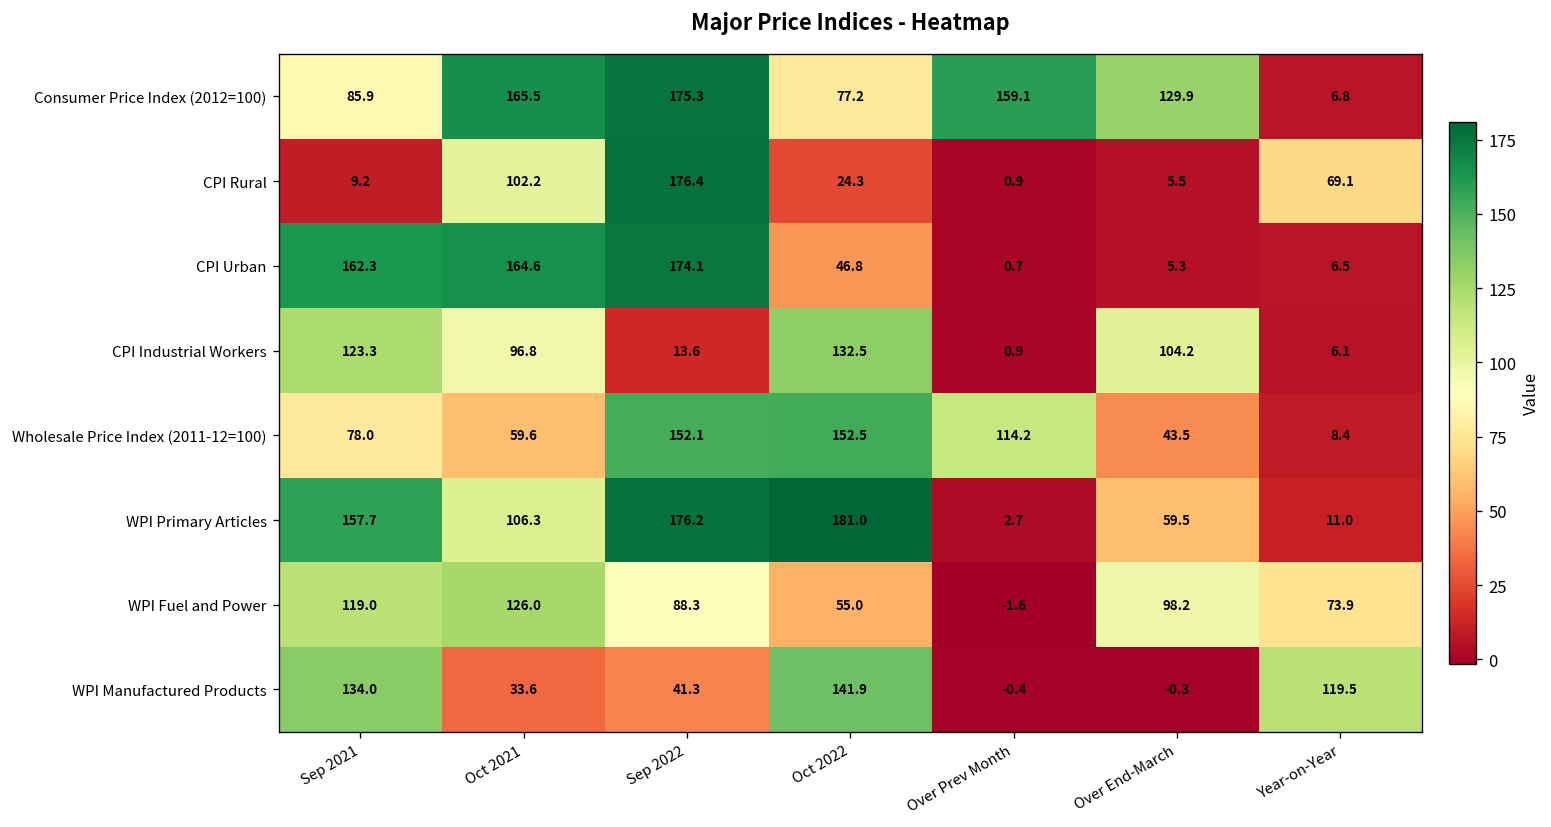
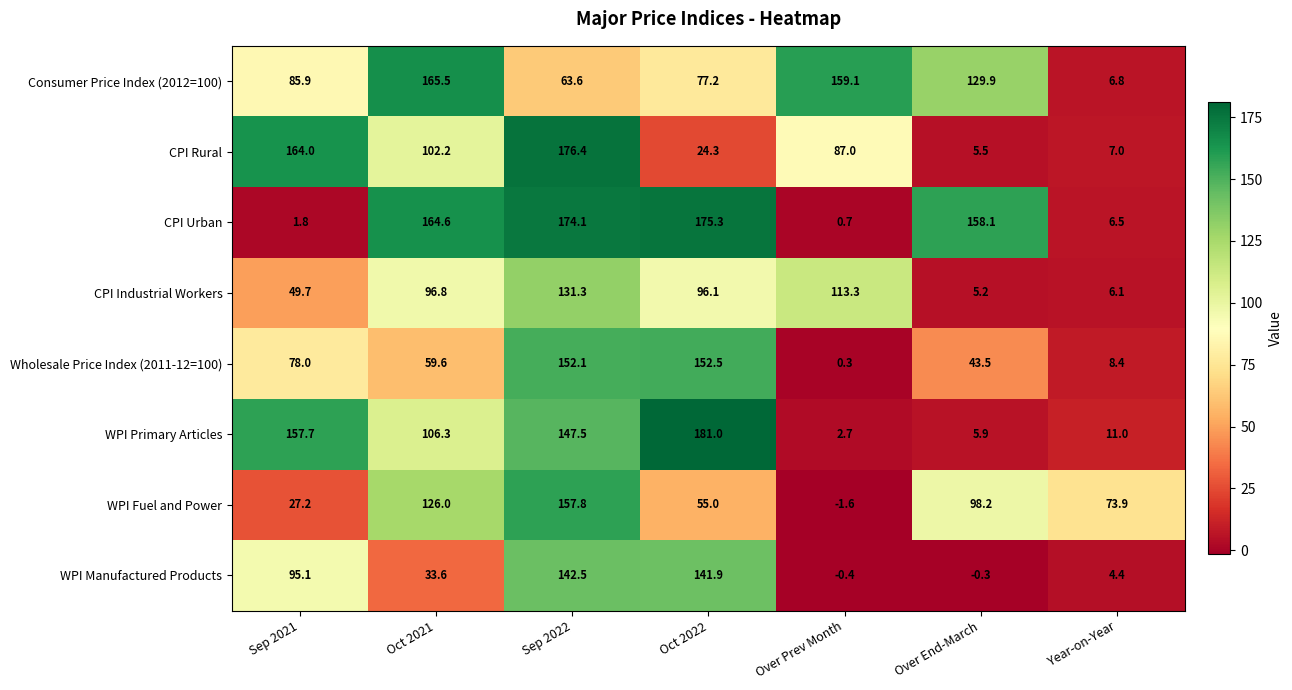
  {
    "Consumer Price Index (2012=100)": {
      "Sep 2021": 85.9,
      "Oct 2021": 165.5,
-     "Sep 2022": 175.3,
+     "Sep 2022": 63.6,
      "Oct 2022": 77.2,
      "Over Prev Month": 159.1,
      "Over End-March": 129.9,
      "Year-on-Year": 6.8
    },
    "CPI Rural": {
-     "Sep 2021": 9.2,
+     "Sep 2021": 164.0,
      "Oct 2021": 102.2,
      "Sep 2022": 176.4,
      "Oct 2022": 24.3,
-     "Over Prev Month": 0.9,
+     "Over Prev Month": 87.0,
      "Over End-March": 5.5,
-     "Year-on-Year": 69.1
+     "Year-on-Year": 7.0
    },
    "CPI Urban": {
-     "Sep 2021": 162.3,
+     "Sep 2021": 1.8,
      "Oct 2021": 164.6,
      "Sep 2022": 174.1,
-     "Oct 2022": 46.8,
+     "Oct 2022": 175.3,
      "Over Prev Month": 0.7,
-     "Over End-March": 5.3,
+     "Over End-March": 158.1,
      "Year-on-Year": 6.5
    },
    "CPI Industrial Workers": {
-     "Sep 2021": 123.3,
+     "Sep 2021": 49.7,
      "Oct 2021": 96.8,
-     "Sep 2022": 13.6,
-     "Oct 2022": 132.5,
-     "Over Prev Month": 0.9,
-     "Over End-March": 104.2,
+     "Sep 2022": 131.3,
+     "Oct 2022": 96.1,
+     "Over Prev Month": 113.3,
+     "Over End-March": 5.2,
      "Year-on-Year": 6.1
    },
    "Wholesale Price Index (2011-12=100)": {
      "Sep 2021": 78.0,
      "Oct 2021": 59.6,
      "Sep 2022": 152.1,
      "Oct 2022": 152.5,
-     "Over Prev Month": 114.2,
+     "Over Prev Month": 0.3,
      "Over End-March": 43.5,
      "Year-on-Year": 8.4
    },
    "WPI Primary Articles": {
      "Sep 2021": 157.7,
      "Oct 2021": 106.3,
-     "Sep 2022": 176.2,
+     "Sep 2022": 147.5,
      "Oct 2022": 181.0,
      "Over Prev Month": 2.7,
-     "Over End-March": 59.5,
+     "Over End-March": 5.9,
      "Year-on-Year": 11.0
    },
    "WPI Fuel and Power": {
-     "Sep 2021": 119.0,
+     "Sep 2021": 27.2,
      "Oct 2021": 126.0,
-     "Sep 2022": 88.3,
+     "Sep 2022": 157.8,
      "Oct 2022": 55.0,
      "Over Prev Month": -1.6,
      "Over End-March": 98.2,
      "Year-on-Year": 73.9
    },
    "WPI Manufactured Products": {
-     "Sep 2021": 134.0,
+     "Sep 2021": 95.1,
      "Oct 2021": 33.6,
-     "Sep 2022": 41.3,
+     "Sep 2022": 142.5,
      "Oct 2022": 141.9,
      "Over Prev Month": -0.4,
      "Over End-March": -0.3,
-     "Year-on-Year": 119.5
+     "Year-on-Year": 4.4
    }
  }
